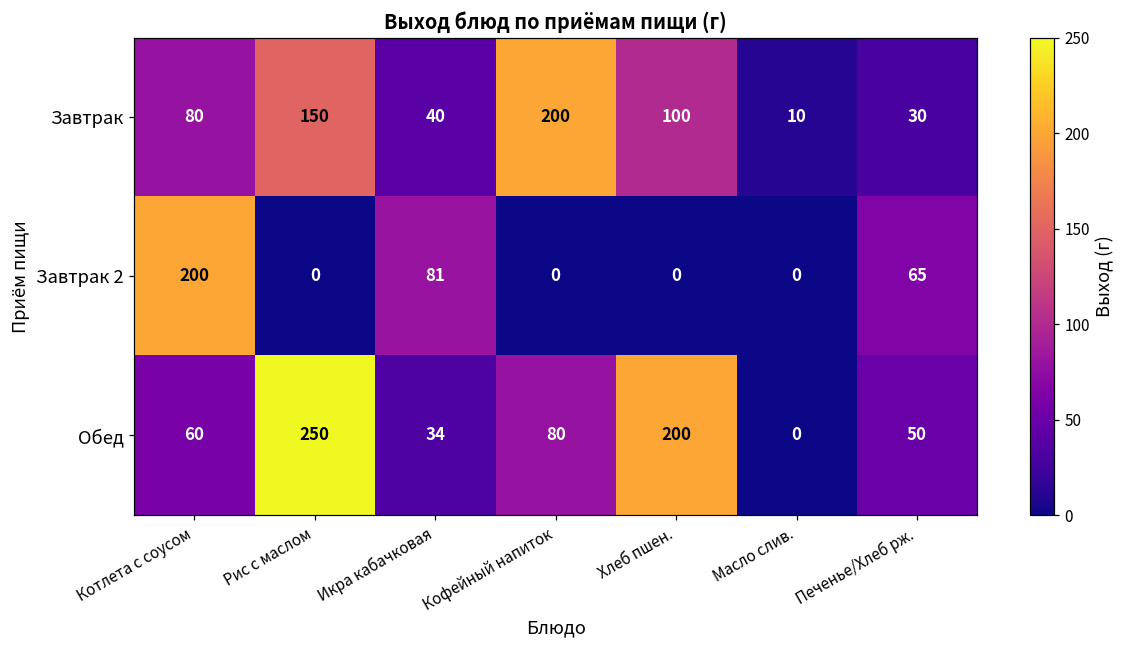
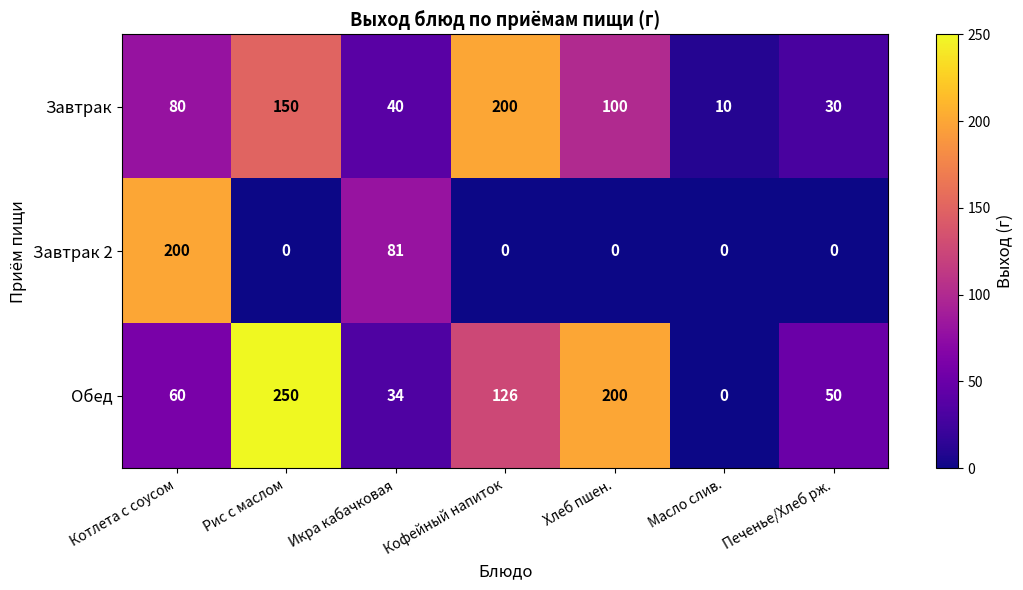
  {
    "Завтрак": {
      "Котлета с соусом": 80,
      "Рис с маслом": 150,
      "Икра кабачковая": 40,
      "Кофейный напиток": 200,
      "Хлеб пшен.": 100,
      "Масло слив.": 10,
      "Печенье/Хлеб рж.": 30
    },
    "Завтрак 2": {
      "Котлета с соусом": 200,
      "Рис с маслом": 0,
      "Икра кабачковая": 81,
      "Кофейный напиток": 0,
      "Хлеб пшен.": 0,
      "Масло слив.": 0,
-     "Печенье/Хлеб рж.": 65
+     "Печенье/Хлеб рж.": 0
    },
    "Обед": {
      "Котлета с соусом": 60,
      "Рис с маслом": 250,
      "Икра кабачковая": 34,
-     "Кофейный напиток": 80,
+     "Кофейный напиток": 126,
      "Хлеб пшен.": 200,
      "Масло слив.": 0,
      "Печенье/Хлеб рж.": 50
    }
  }
